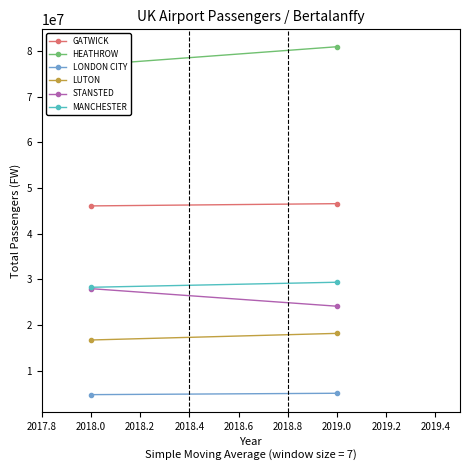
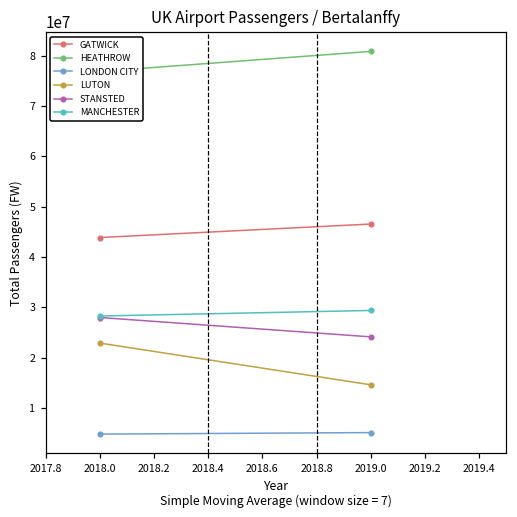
  {
    "GATWICK": {
-     "2018.0": 46000000,
+     "2018.0": 44000000,
      "2019.0": 47000000
    },
    "HEATHROW": {
      "2019.0": 81000000
    },
    "LUTON": {
-     "2018.0": 17000000,
-     "2019.0": 18000000
+     "2018.0": 23000000,
+     "2019.0": 15000000
    },
    "STANSTED": {
      "2019.0": 24000000
    }
  }
